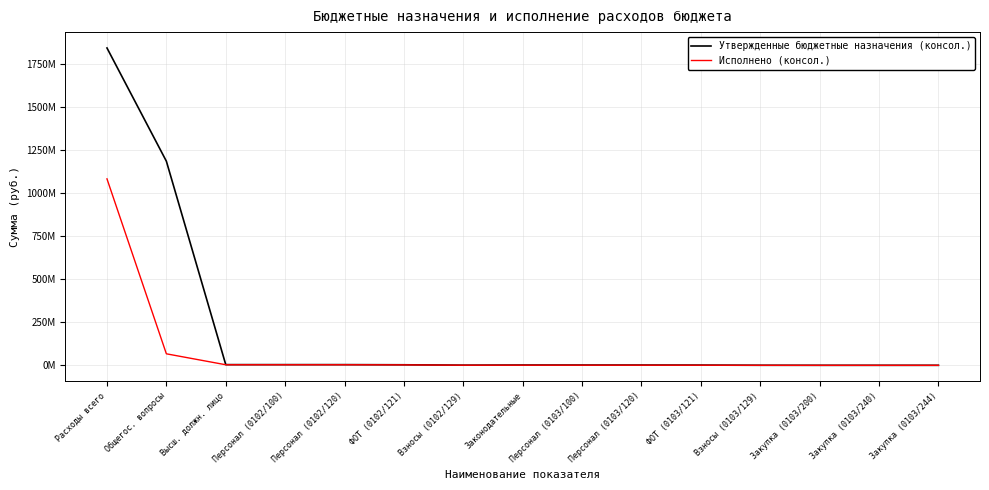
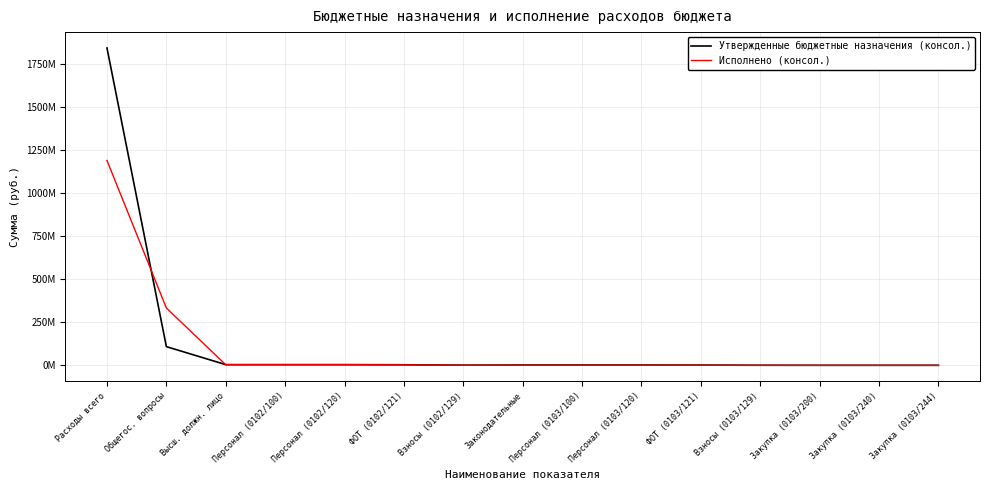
  {
    "Утвержденные бюджетные назначения (консол.)": {
      "Расходы всего": 1840000000,
-     "Общегос. вопросы": 1190000000
+     "Общегос. вопросы": 110000000
    },
    "Исполнено (консол.)": {
-     "Расходы всего": 1080000000,
-     "Общегос. вопросы": 70000000
+     "Расходы всего": 1190000000,
+     "Общегос. вопросы": 330000000
    }
  }
